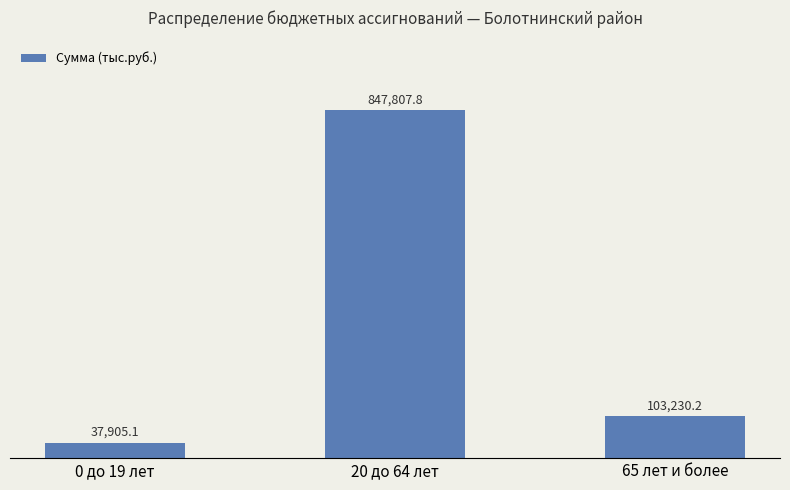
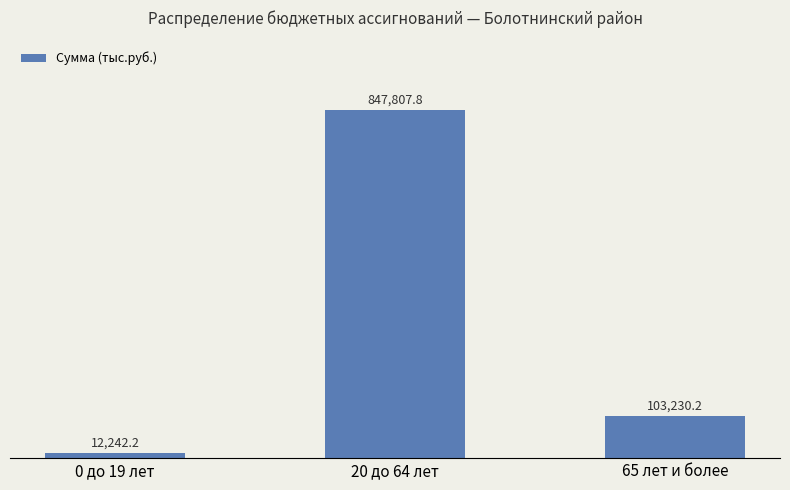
  {
-   "0 до 19 лет": "37,905.1",
+   "0 до 19 лет": "12,242.2",
    "20 до 64 лет": "847,807.8",
    "65 лет и более": "103,230.2"
  }
